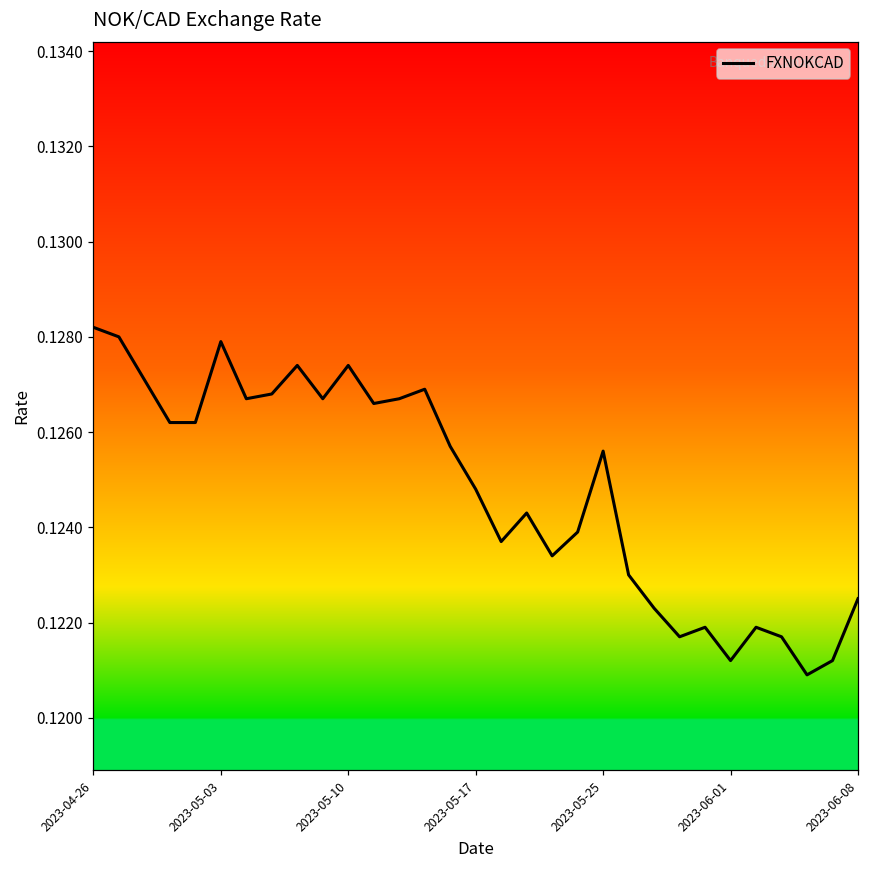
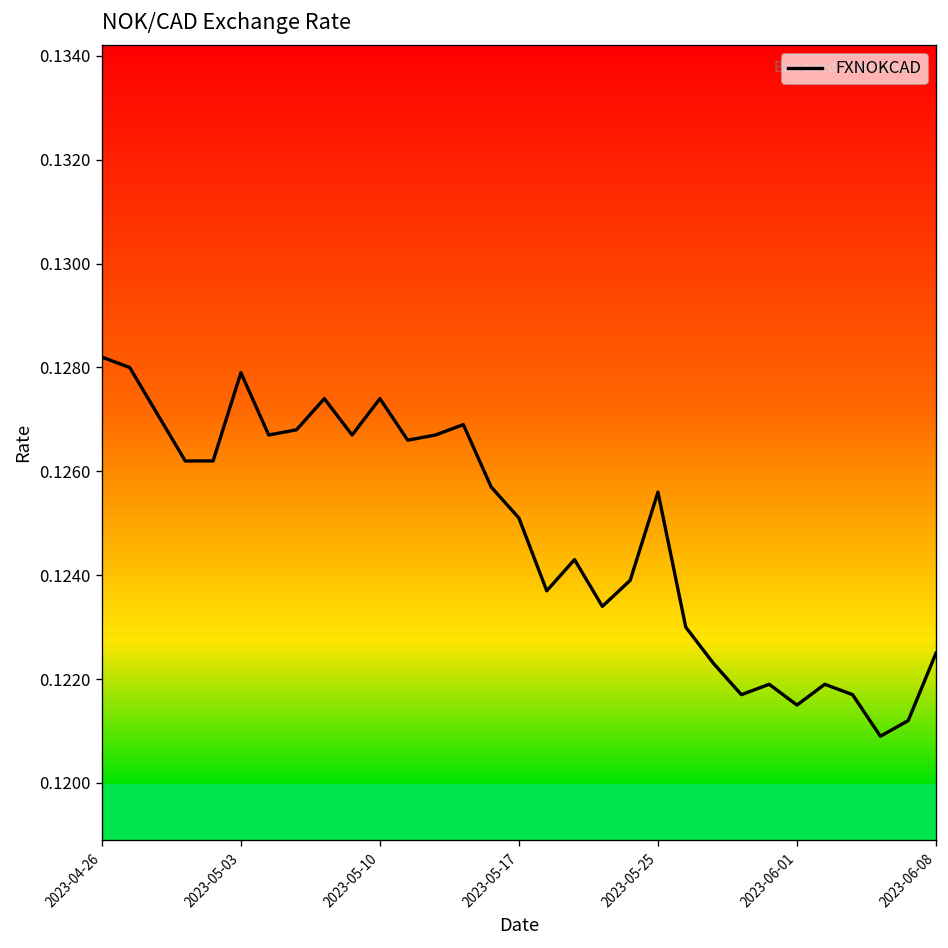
  {
    "2023-04-26": 0.1282,
    "2023-05-03": 0.1279,
    "2023-05-10": 0.1274,
-   "2023-05-17": 0.1248,
+   "2023-05-17": 0.1251,
    "2023-05-25": 0.1256,
-   "2023-06-01": 0.1212,
+   "2023-06-01": 0.1215,
    "2023-06-08": 0.1225
  }
